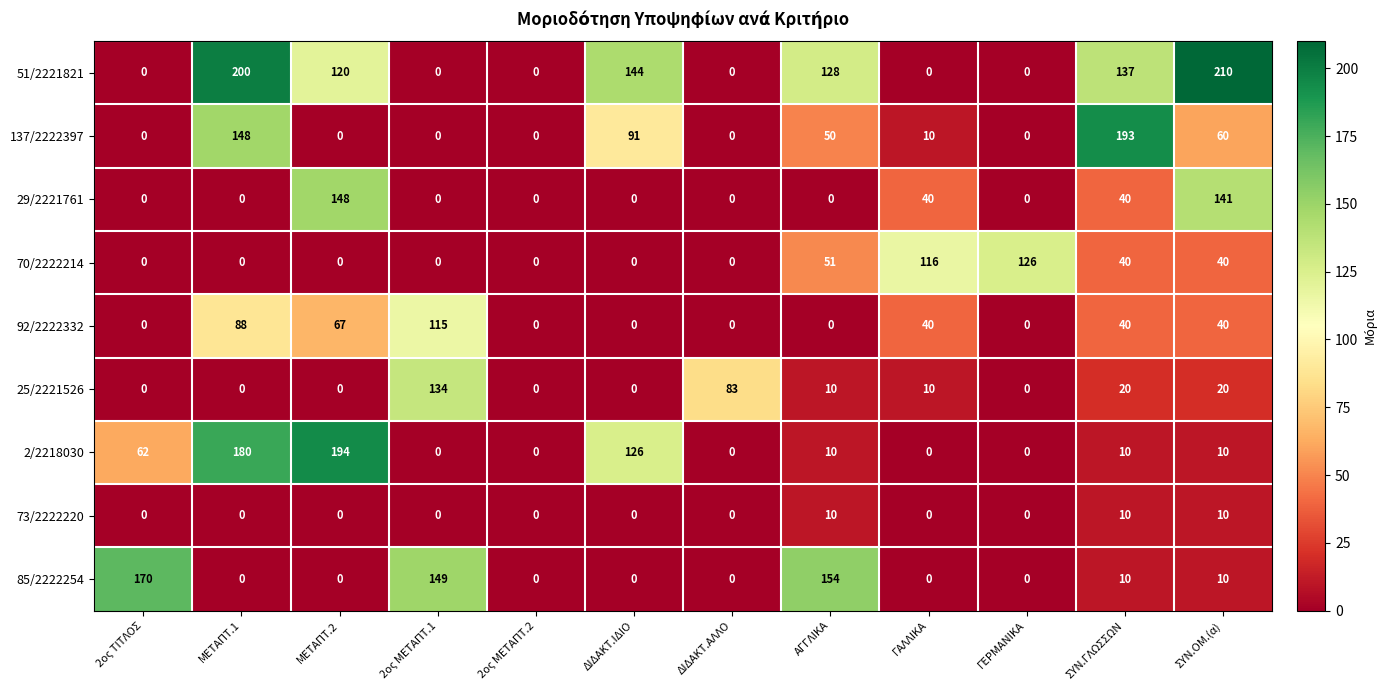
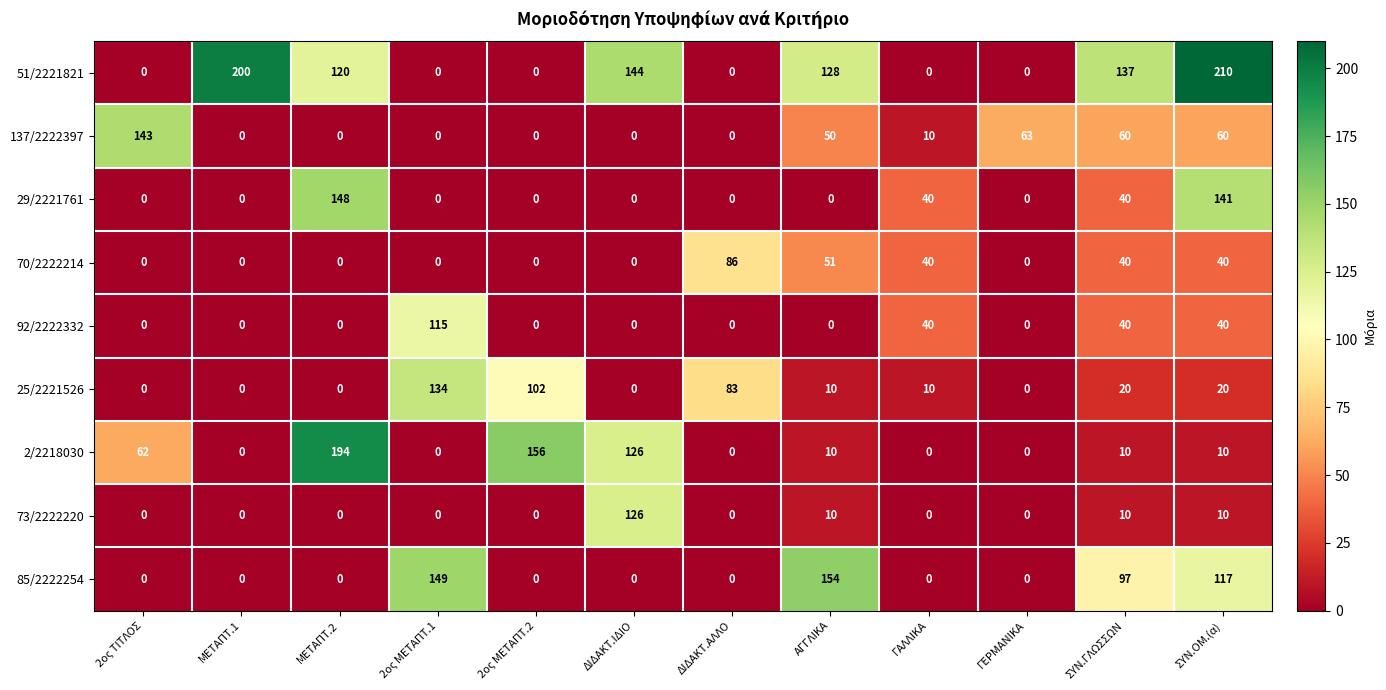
  {
    "51/2221821": {
      "2ος ΤΙΤΛΟΣ": 0,
      "ΜΕΤΑΠΤ.1": 200,
      "ΜΕΤΑΠΤ.2": 120,
      "2ος ΜΕΤΑΠΤ.1": 0,
      "2ος ΜΕΤΑΠΤ.2": 0,
      "ΔΙΔΑΚΤ.ΙΔΙΟ": 144,
      "ΔΙΔΑΚΤ.ΑΛΛΟ": 0,
      "ΑΓΓΛΙΚΑ": 128,
      "ΓΑΛΛΙΚΑ": 0,
      "ΓΕΡΜΑΝΙΚΑ": 0,
      "ΣΥΝ.ΓΛΩΣΣΩΝ": 137,
      "ΣΥΝ.ΟΜ.(α)": 210
    },
    "137/2222397": {
-     "2ος ΤΙΤΛΟΣ": 0,
-     "ΜΕΤΑΠΤ.1": 148,
+     "2ος ΤΙΤΛΟΣ": 143,
+     "ΜΕΤΑΠΤ.1": 0,
      "ΜΕΤΑΠΤ.2": 0,
      "2ος ΜΕΤΑΠΤ.1": 0,
      "2ος ΜΕΤΑΠΤ.2": 0,
-     "ΔΙΔΑΚΤ.ΙΔΙΟ": 91,
+     "ΔΙΔΑΚΤ.ΙΔΙΟ": 0,
      "ΔΙΔΑΚΤ.ΑΛΛΟ": 0,
      "ΑΓΓΛΙΚΑ": 50,
      "ΓΑΛΛΙΚΑ": 10,
-     "ΓΕΡΜΑΝΙΚΑ": 0,
-     "ΣΥΝ.ΓΛΩΣΣΩΝ": 193,
+     "ΓΕΡΜΑΝΙΚΑ": 63,
+     "ΣΥΝ.ΓΛΩΣΣΩΝ": 60,
      "ΣΥΝ.ΟΜ.(α)": 60
    },
    "29/2221761": {
      "2ος ΤΙΤΛΟΣ": 0,
      "ΜΕΤΑΠΤ.1": 0,
      "ΜΕΤΑΠΤ.2": 148,
      "2ος ΜΕΤΑΠΤ.1": 0,
      "2ος ΜΕΤΑΠΤ.2": 0,
      "ΔΙΔΑΚΤ.ΙΔΙΟ": 0,
      "ΔΙΔΑΚΤ.ΑΛΛΟ": 0,
      "ΑΓΓΛΙΚΑ": 0,
      "ΓΑΛΛΙΚΑ": 40,
      "ΓΕΡΜΑΝΙΚΑ": 0,
      "ΣΥΝ.ΓΛΩΣΣΩΝ": 40,
      "ΣΥΝ.ΟΜ.(α)": 141
    },
    "70/2222214": {
      "2ος ΤΙΤΛΟΣ": 0,
      "ΜΕΤΑΠΤ.1": 0,
      "ΜΕΤΑΠΤ.2": 0,
      "2ος ΜΕΤΑΠΤ.1": 0,
      "2ος ΜΕΤΑΠΤ.2": 0,
      "ΔΙΔΑΚΤ.ΙΔΙΟ": 0,
-     "ΔΙΔΑΚΤ.ΑΛΛΟ": 0,
+     "ΔΙΔΑΚΤ.ΑΛΛΟ": 86,
      "ΑΓΓΛΙΚΑ": 51,
-     "ΓΑΛΛΙΚΑ": 116,
-     "ΓΕΡΜΑΝΙΚΑ": 126,
+     "ΓΑΛΛΙΚΑ": 40,
+     "ΓΕΡΜΑΝΙΚΑ": 0,
      "ΣΥΝ.ΓΛΩΣΣΩΝ": 40,
      "ΣΥΝ.ΟΜ.(α)": 40
    },
    "92/2222332": {
      "2ος ΤΙΤΛΟΣ": 0,
-     "ΜΕΤΑΠΤ.1": 88,
-     "ΜΕΤΑΠΤ.2": 67,
+     "ΜΕΤΑΠΤ.1": 0,
+     "ΜΕΤΑΠΤ.2": 0,
      "2ος ΜΕΤΑΠΤ.1": 115,
      "2ος ΜΕΤΑΠΤ.2": 0,
      "ΔΙΔΑΚΤ.ΙΔΙΟ": 0,
      "ΔΙΔΑΚΤ.ΑΛΛΟ": 0,
      "ΑΓΓΛΙΚΑ": 0,
      "ΓΑΛΛΙΚΑ": 40,
      "ΓΕΡΜΑΝΙΚΑ": 0,
      "ΣΥΝ.ΓΛΩΣΣΩΝ": 40,
      "ΣΥΝ.ΟΜ.(α)": 40
    },
    "25/2221526": {
      "2ος ΤΙΤΛΟΣ": 0,
      "ΜΕΤΑΠΤ.1": 0,
      "ΜΕΤΑΠΤ.2": 0,
      "2ος ΜΕΤΑΠΤ.1": 134,
-     "2ος ΜΕΤΑΠΤ.2": 0,
+     "2ος ΜΕΤΑΠΤ.2": 102,
      "ΔΙΔΑΚΤ.ΙΔΙΟ": 0,
      "ΔΙΔΑΚΤ.ΑΛΛΟ": 83,
      "ΑΓΓΛΙΚΑ": 10,
      "ΓΑΛΛΙΚΑ": 10,
      "ΓΕΡΜΑΝΙΚΑ": 0,
      "ΣΥΝ.ΓΛΩΣΣΩΝ": 20,
      "ΣΥΝ.ΟΜ.(α)": 20
    },
    "2/2218030": {
      "2ος ΤΙΤΛΟΣ": 62,
-     "ΜΕΤΑΠΤ.1": 180,
+     "ΜΕΤΑΠΤ.1": 0,
      "ΜΕΤΑΠΤ.2": 194,
      "2ος ΜΕΤΑΠΤ.1": 0,
-     "2ος ΜΕΤΑΠΤ.2": 0,
+     "2ος ΜΕΤΑΠΤ.2": 156,
      "ΔΙΔΑΚΤ.ΙΔΙΟ": 126,
      "ΔΙΔΑΚΤ.ΑΛΛΟ": 0,
      "ΑΓΓΛΙΚΑ": 10,
      "ΓΑΛΛΙΚΑ": 0,
      "ΓΕΡΜΑΝΙΚΑ": 0,
      "ΣΥΝ.ΓΛΩΣΣΩΝ": 10,
      "ΣΥΝ.ΟΜ.(α)": 10
    },
    "73/2222220": {
      "2ος ΤΙΤΛΟΣ": 0,
      "ΜΕΤΑΠΤ.1": 0,
      "ΜΕΤΑΠΤ.2": 0,
      "2ος ΜΕΤΑΠΤ.1": 0,
      "2ος ΜΕΤΑΠΤ.2": 0,
-     "ΔΙΔΑΚΤ.ΙΔΙΟ": 0,
+     "ΔΙΔΑΚΤ.ΙΔΙΟ": 126,
      "ΔΙΔΑΚΤ.ΑΛΛΟ": 0,
      "ΑΓΓΛΙΚΑ": 10,
      "ΓΑΛΛΙΚΑ": 0,
      "ΓΕΡΜΑΝΙΚΑ": 0,
      "ΣΥΝ.ΓΛΩΣΣΩΝ": 10,
      "ΣΥΝ.ΟΜ.(α)": 10
    },
    "85/2222254": {
-     "2ος ΤΙΤΛΟΣ": 170,
+     "2ος ΤΙΤΛΟΣ": 0,
      "ΜΕΤΑΠΤ.1": 0,
      "ΜΕΤΑΠΤ.2": 0,
      "2ος ΜΕΤΑΠΤ.1": 149,
      "2ος ΜΕΤΑΠΤ.2": 0,
      "ΔΙΔΑΚΤ.ΙΔΙΟ": 0,
      "ΔΙΔΑΚΤ.ΑΛΛΟ": 0,
      "ΑΓΓΛΙΚΑ": 154,
      "ΓΑΛΛΙΚΑ": 0,
      "ΓΕΡΜΑΝΙΚΑ": 0,
-     "ΣΥΝ.ΓΛΩΣΣΩΝ": 10,
-     "ΣΥΝ.ΟΜ.(α)": 10
+     "ΣΥΝ.ΓΛΩΣΣΩΝ": 97,
+     "ΣΥΝ.ΟΜ.(α)": 117
    }
  }
